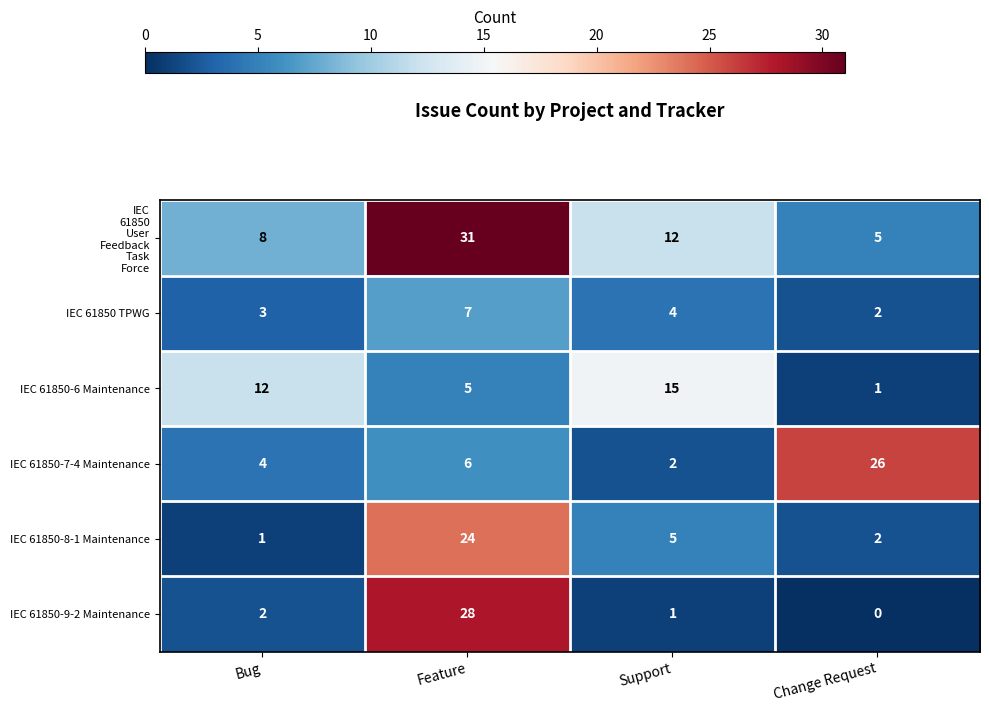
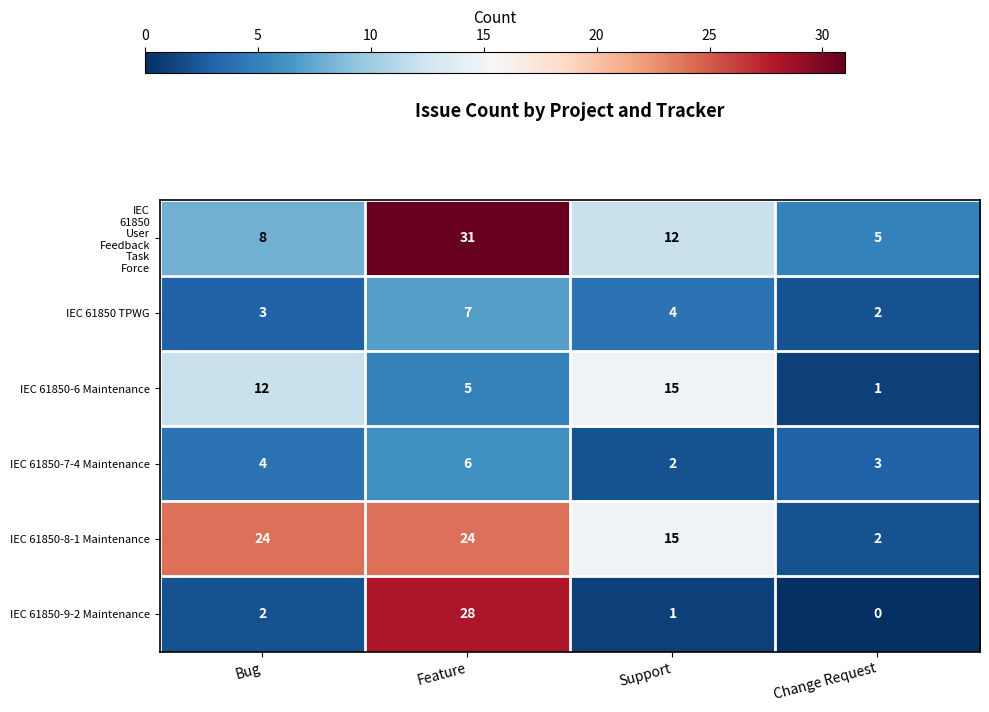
  {
    "IEC 61850 User Feedback Task Force": {
      "Bug": 8,
      "Feature": 31,
      "Support": 12,
      "Change Request": 5
    },
    "IEC 61850 TPWG": {
      "Bug": 3,
      "Feature": 7,
      "Support": 4,
      "Change Request": 2
    },
    "IEC 61850-6 Maintenance": {
      "Bug": 12,
      "Feature": 5,
      "Support": 15,
      "Change Request": 1
    },
    "IEC 61850-7-4 Maintenance": {
      "Bug": 4,
      "Feature": 6,
      "Support": 2,
-     "Change Request": 26
+     "Change Request": 3
    },
    "IEC 61850-8-1 Maintenance": {
-     "Bug": 1,
+     "Bug": 24,
      "Feature": 24,
-     "Support": 5,
+     "Support": 15,
      "Change Request": 2
    },
    "IEC 61850-9-2 Maintenance": {
      "Bug": 2,
      "Feature": 28,
      "Support": 1,
      "Change Request": 0
    }
  }
